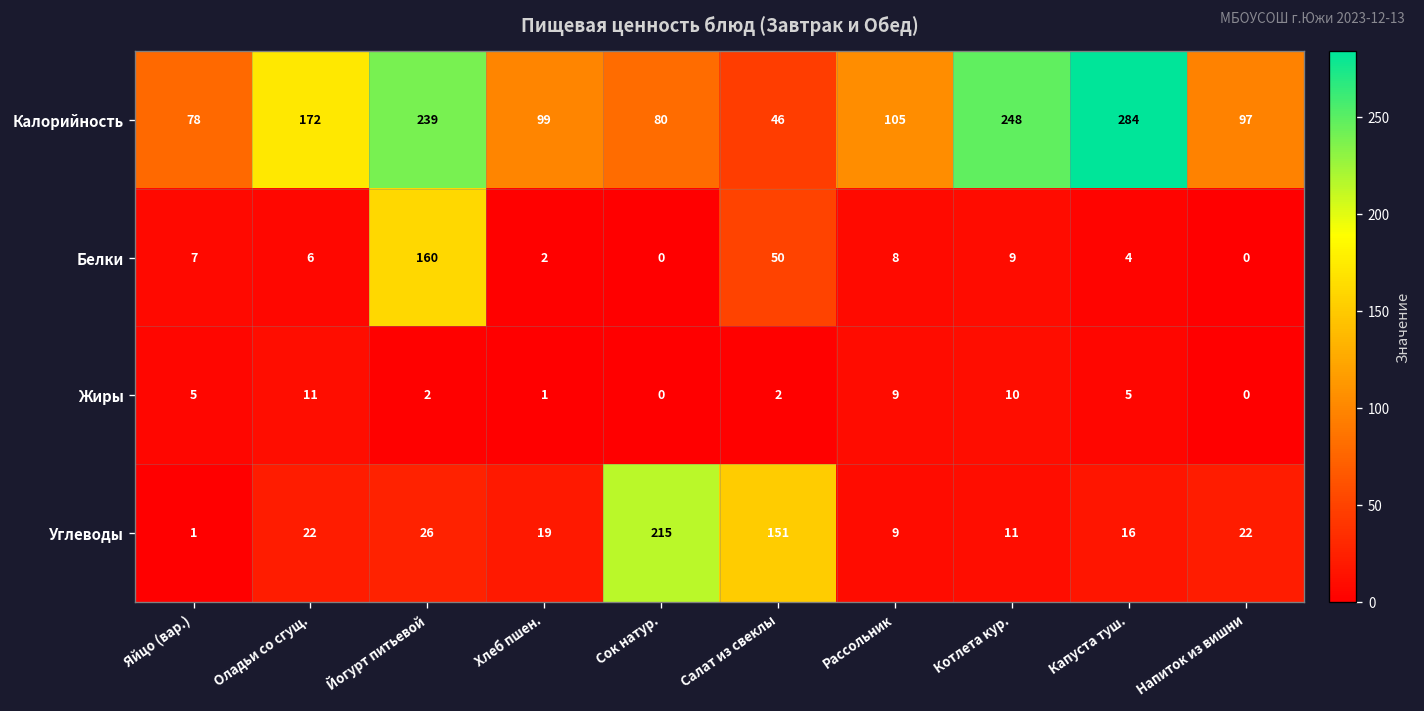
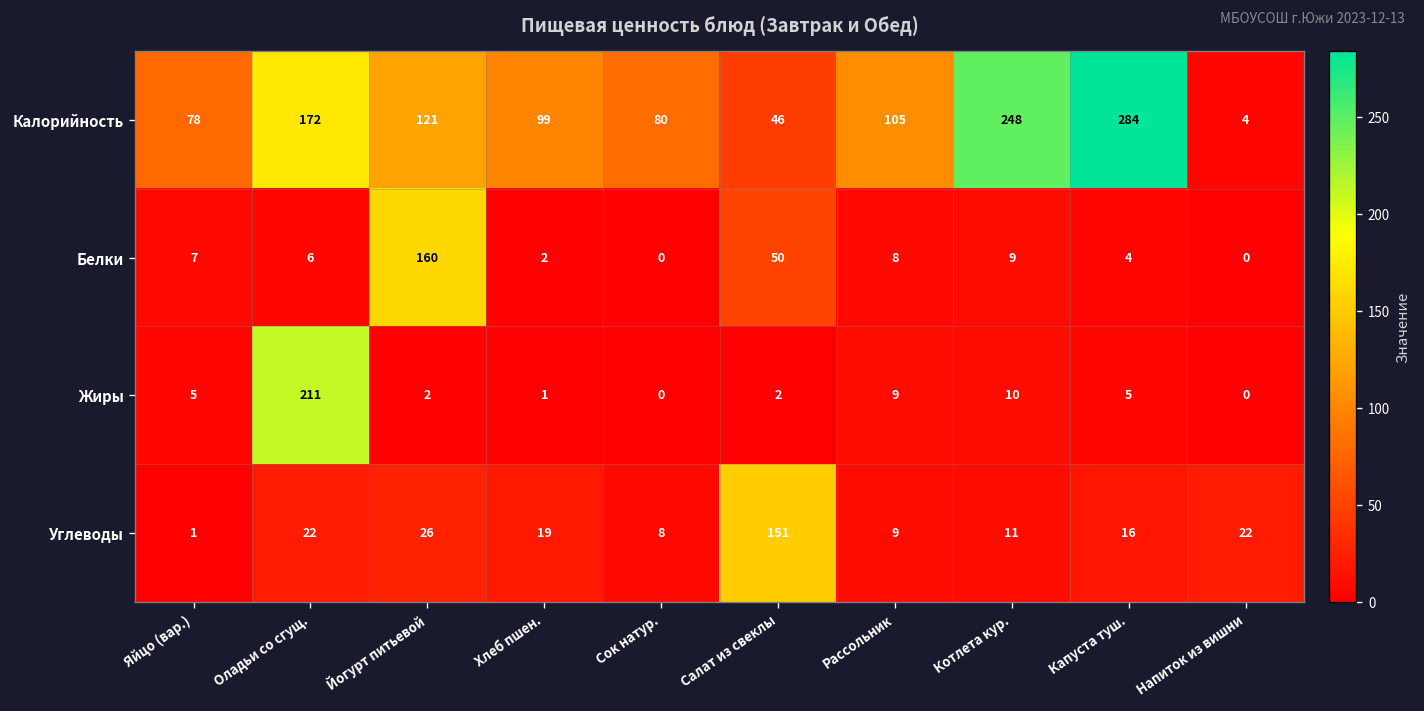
  {
    "Калорийность": {
      "Яйцо (вар.)": 78,
      "Оладьи со сгущ.": 172,
-     "Йогурт питьевой": 239,
+     "Йогурт питьевой": 121,
      "Хлеб пшен.": 99,
      "Сок натур.": 80,
      "Салат из свеклы": 46,
      "Рассольник": 105,
      "Котлета кур.": 248,
      "Капуста туш.": 284,
-     "Напиток из вишни": 97
+     "Напиток из вишни": 4
    },
    "Белки": {
      "Яйцо (вар.)": 7,
      "Оладьи со сгущ.": 6,
      "Йогурт питьевой": 160,
      "Хлеб пшен.": 2,
      "Сок натур.": 0,
      "Салат из свеклы": 50,
      "Рассольник": 8,
      "Котлета кур.": 9,
      "Капуста туш.": 4,
      "Напиток из вишни": 0
    },
    "Жиры": {
      "Яйцо (вар.)": 5,
-     "Оладьи со сгущ.": 11,
+     "Оладьи со сгущ.": 211,
      "Йогурт питьевой": 2,
      "Хлеб пшен.": 1,
      "Сок натур.": 0,
      "Салат из свеклы": 2,
      "Рассольник": 9,
      "Котлета кур.": 10,
      "Капуста туш.": 5,
      "Напиток из вишни": 0
    },
    "Углеводы": {
      "Яйцо (вар.)": 1,
      "Оладьи со сгущ.": 22,
      "Йогурт питьевой": 26,
      "Хлеб пшен.": 19,
-     "Сок натур.": 215,
+     "Сок натур.": 8,
      "Салат из свеклы": 151,
      "Рассольник": 9,
      "Котлета кур.": 11,
      "Капуста туш.": 16,
      "Напиток из вишни": 22
    }
  }
